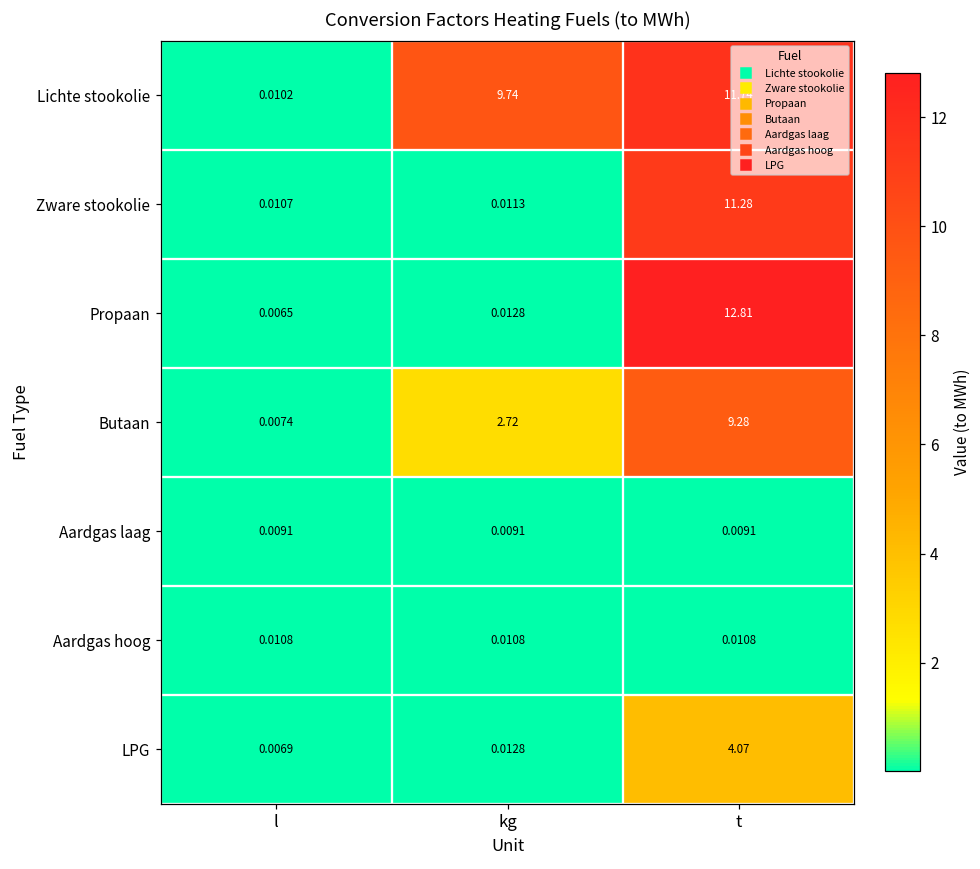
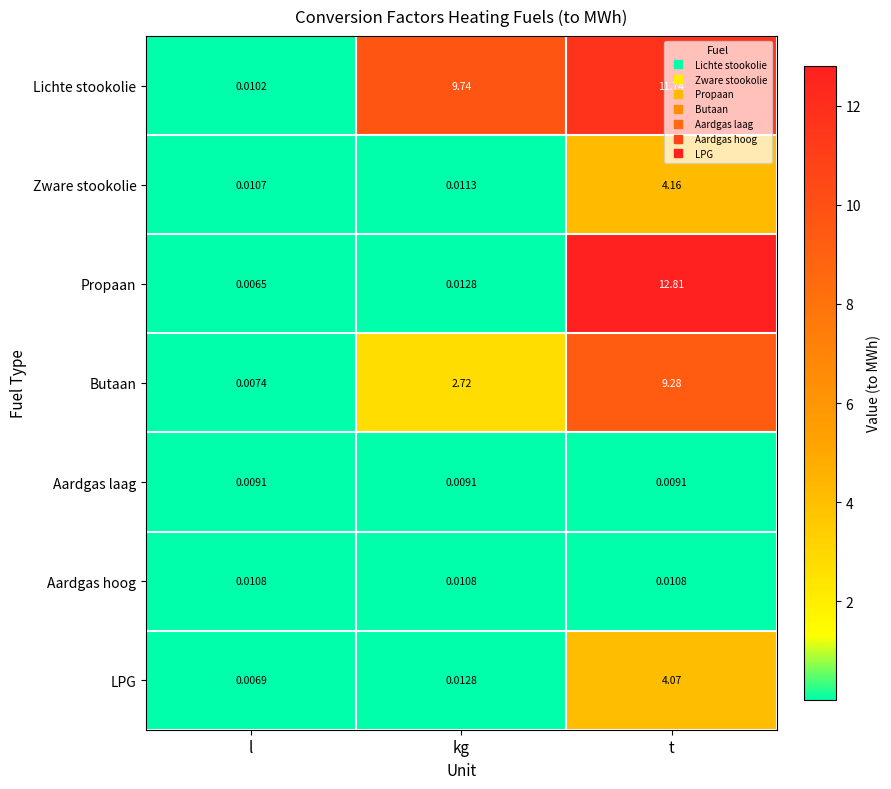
  {
    "Lichte stookolie": {
      "l": 0.0102,
      "kg": 9.74
    },
    "Zware stookolie": {
      "l": 0.0107,
      "kg": 0.0113,
-     "t": 11.28
+     "t": 4.16
    },
    "Propaan": {
      "l": 0.0065,
      "kg": 0.0128,
      "t": 12.81
    },
    "Butaan": {
      "l": 0.0074,
      "kg": 2.72,
      "t": 9.28
    },
    "Aardgas laag": {
      "l": 0.0091,
      "kg": 0.0091,
      "t": 0.0091
    },
    "Aardgas hoog": {
      "l": 0.0108,
      "kg": 0.0108,
      "t": 0.0108
    },
    "LPG": {
      "l": 0.0069,
      "kg": 0.0128,
      "t": 4.07
    }
  }
